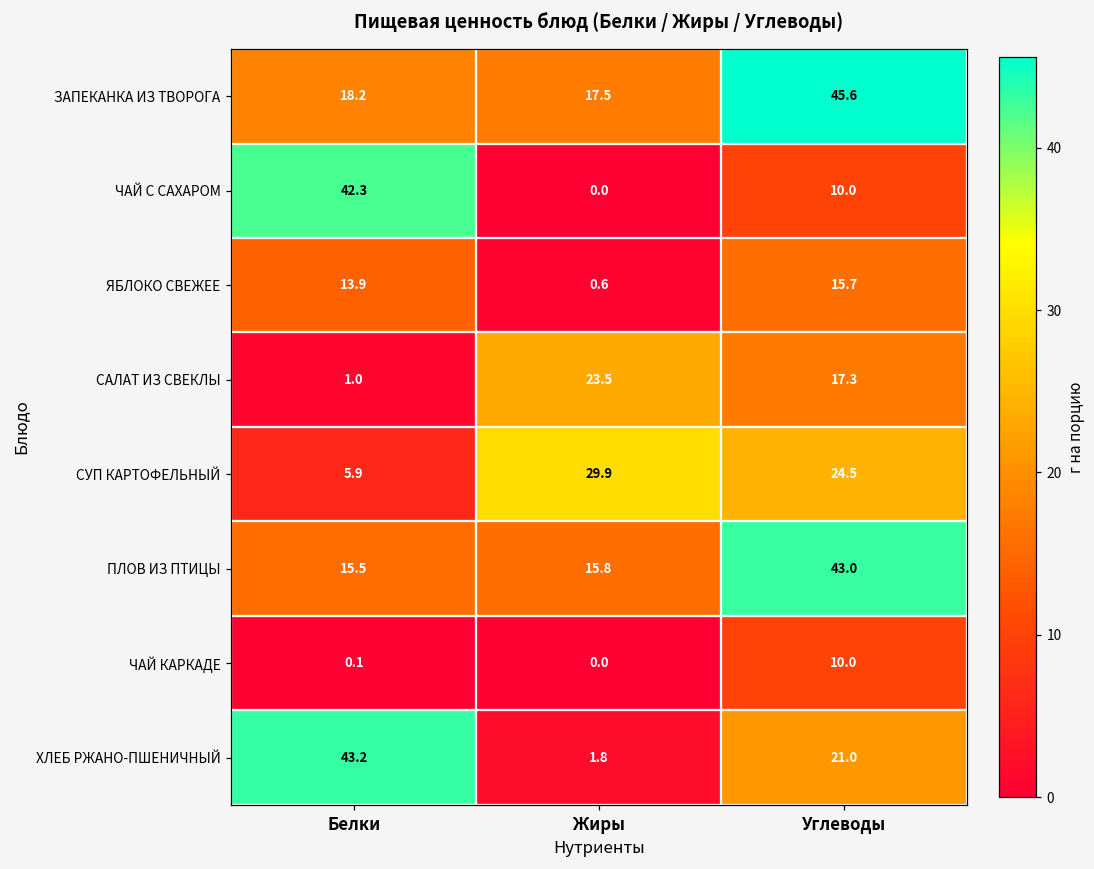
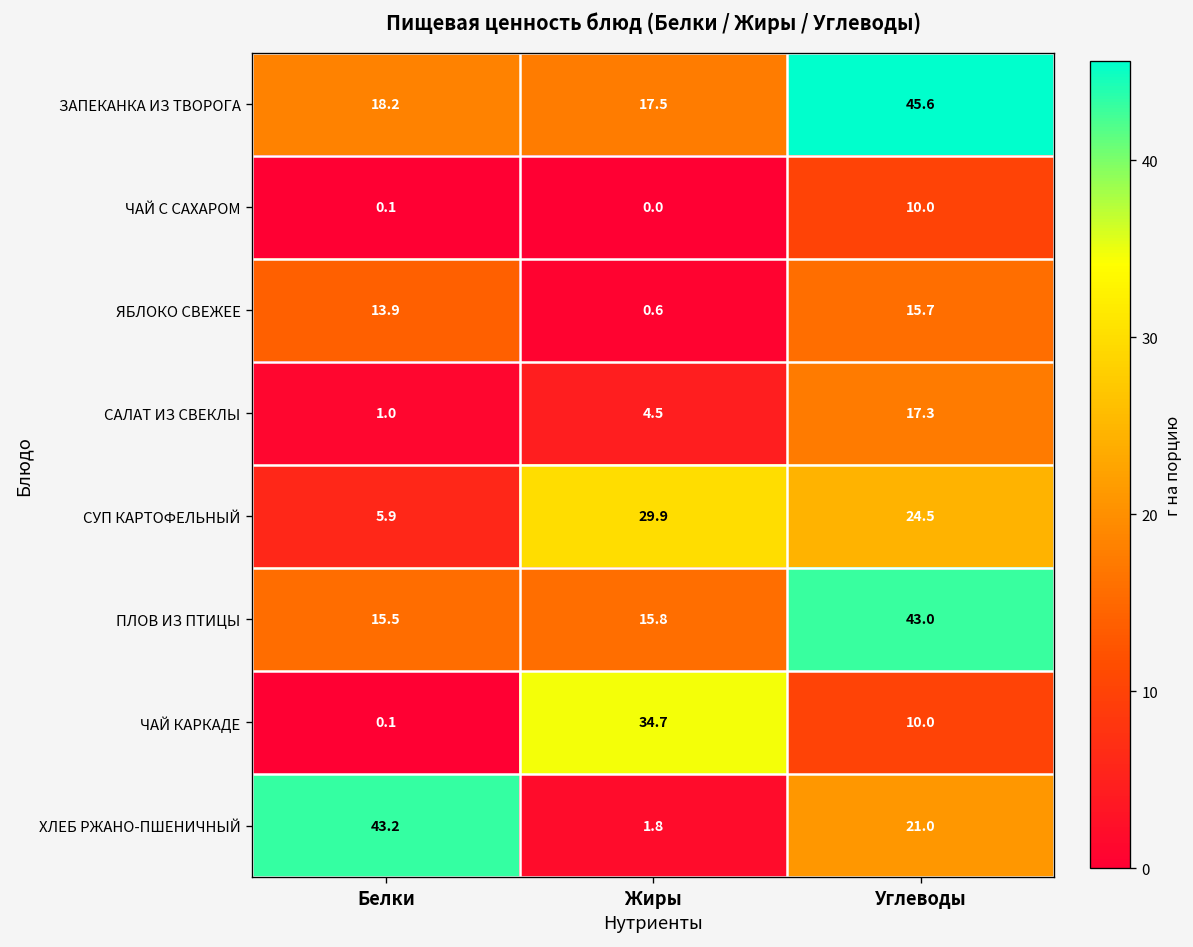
  {
    "ЗАПЕКАНКА ИЗ ТВОРОГА": {
      "Белки": 18.2,
      "Жиры": 17.5,
      "Углеводы": 45.6
    },
    "ЧАЙ С САХАРОМ": {
-     "Белки": 42.3,
+     "Белки": 0.1,
      "Жиры": 0.0,
      "Углеводы": 10.0
    },
    "ЯБЛОКО СВЕЖЕЕ": {
      "Белки": 13.9,
      "Жиры": 0.6,
      "Углеводы": 15.7
    },
    "САЛАТ ИЗ СВЕКЛЫ": {
      "Белки": 1.0,
-     "Жиры": 23.5,
+     "Жиры": 4.5,
      "Углеводы": 17.3
    },
    "СУП КАРТОФЕЛЬНЫЙ": {
      "Белки": 5.9,
      "Жиры": 29.9,
      "Углеводы": 24.5
    },
    "ПЛОВ ИЗ ПТИЦЫ": {
      "Белки": 15.5,
      "Жиры": 15.8,
      "Углеводы": 43.0
    },
    "ЧАЙ КАРКАДЕ": {
      "Белки": 0.1,
-     "Жиры": 0.0,
+     "Жиры": 34.7,
      "Углеводы": 10.0
    },
    "ХЛЕБ РЖАНО-ПШЕНИЧНЫЙ": {
      "Белки": 43.2,
      "Жиры": 1.8,
      "Углеводы": 21.0
    }
  }
